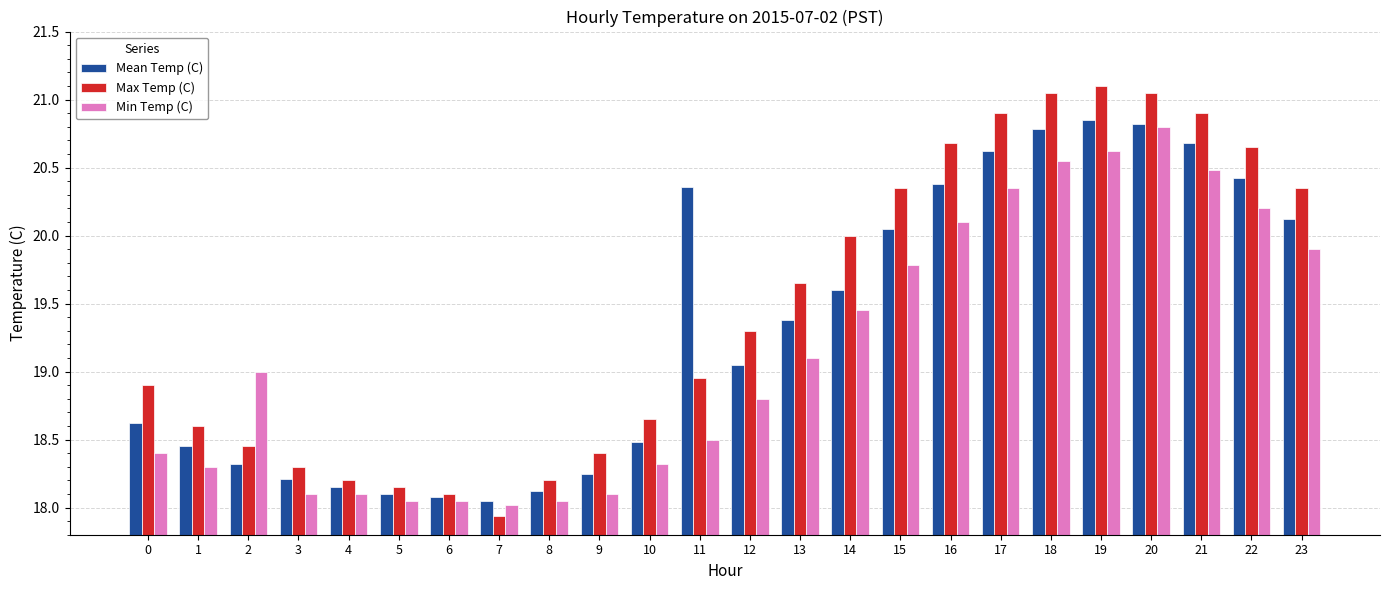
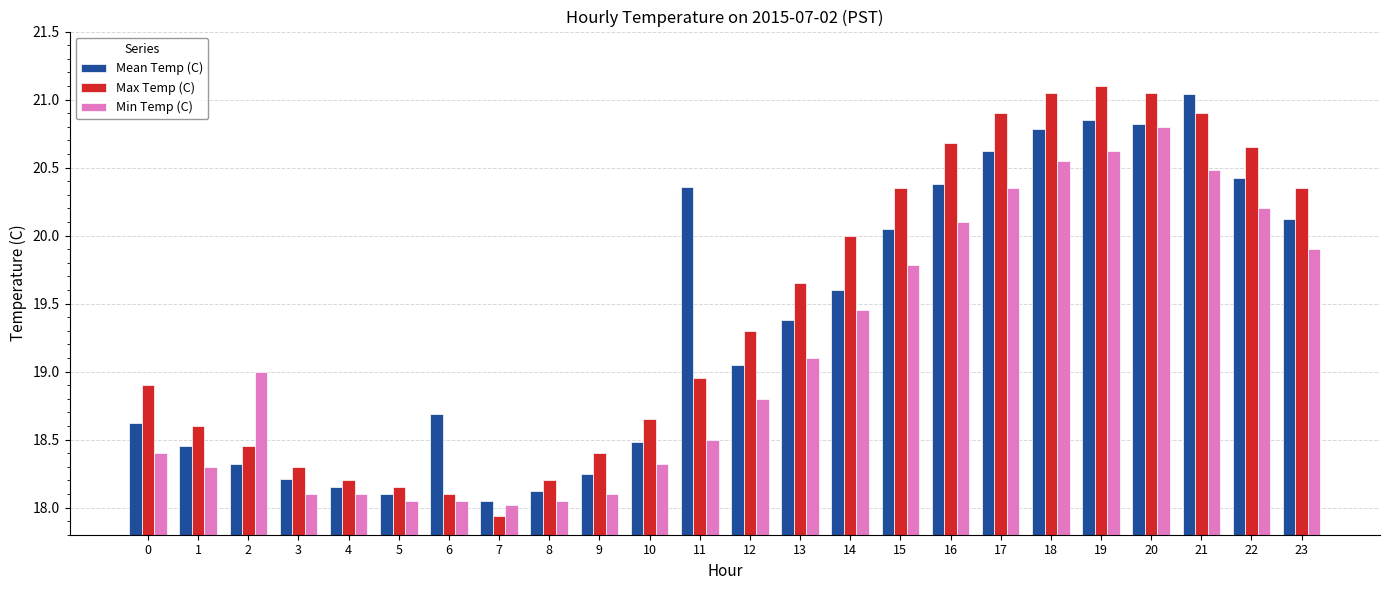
  {
    "Mean Temp (C)": {
      "0": 18.62,
      "1": 18.45,
      "2": 18.32,
      "3": 18.21,
      "4": 18.15,
      "5": 18.10,
-     "6": 18.08,
+     "6": 18.69,
      "7": 18.05,
      "8": 18.12,
      "9": 18.25,
      "10": 18.48,
      "11": 20.36,
      "12": 19.05,
      "13": 19.38,
      "14": 19.60,
      "15": 20.05,
      "16": 20.38,
      "17": 20.62,
      "18": 20.78,
      "19": 20.85,
      "20": 20.82,
-     "21": 20.68,
+     "21": 21.04,
      "22": 20.42,
      "23": 20.12
    },
    "Max Temp (C)": {
      "0": 18.90,
      "1": 18.60,
      "2": 18.45,
      "3": 18.30,
      "4": 18.20,
      "5": 18.15,
      "6": 18.10,
      "7": 17.94,
      "8": 18.20,
      "9": 18.40,
      "10": 18.65,
      "11": 18.95,
      "12": 19.30,
      "13": 19.65,
      "14": 20.00,
      "15": 20.35,
      "16": 20.68,
      "17": 20.90,
      "18": 21.05,
      "19": 21.10,
      "20": 21.05,
      "21": 20.90,
      "22": 20.65,
      "23": 20.35
    },
    "Min Temp (C)": {
      "0": 18.40,
      "1": 18.30,
      "2": 19.00,
      "3": 18.10,
      "4": 18.10,
      "5": 18.05,
      "6": 18.05,
      "7": 18.02,
      "8": 18.05,
      "9": 18.10,
      "10": 18.32,
      "11": 18.50,
      "12": 18.80,
      "13": 19.10,
      "14": 19.45,
      "15": 19.78,
      "16": 20.10,
      "17": 20.35,
      "18": 20.55,
      "19": 20.62,
      "20": 20.80,
      "21": 20.48,
      "22": 20.20,
      "23": 19.90
    }
  }
